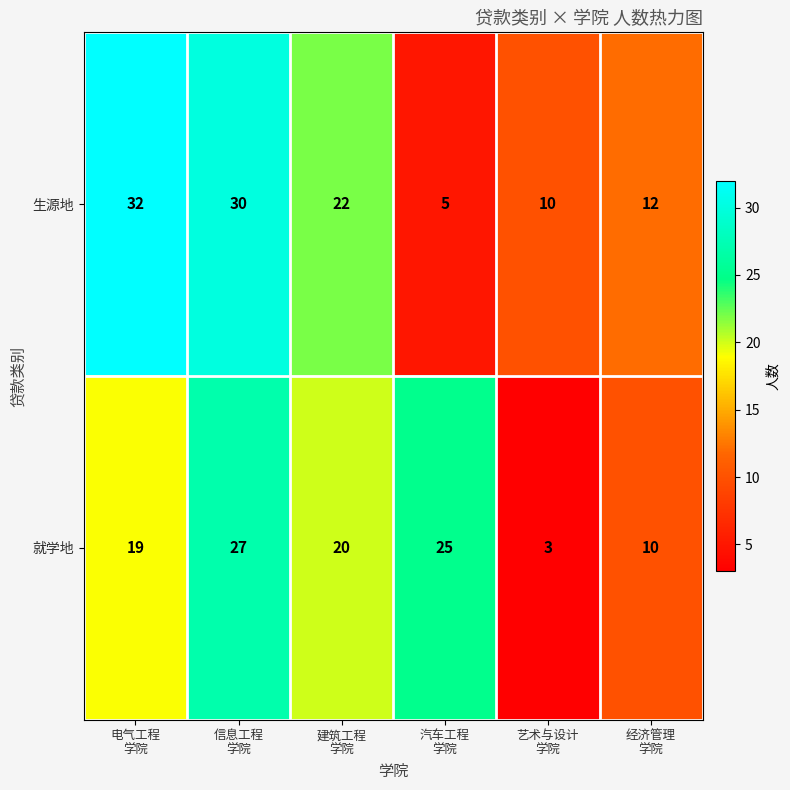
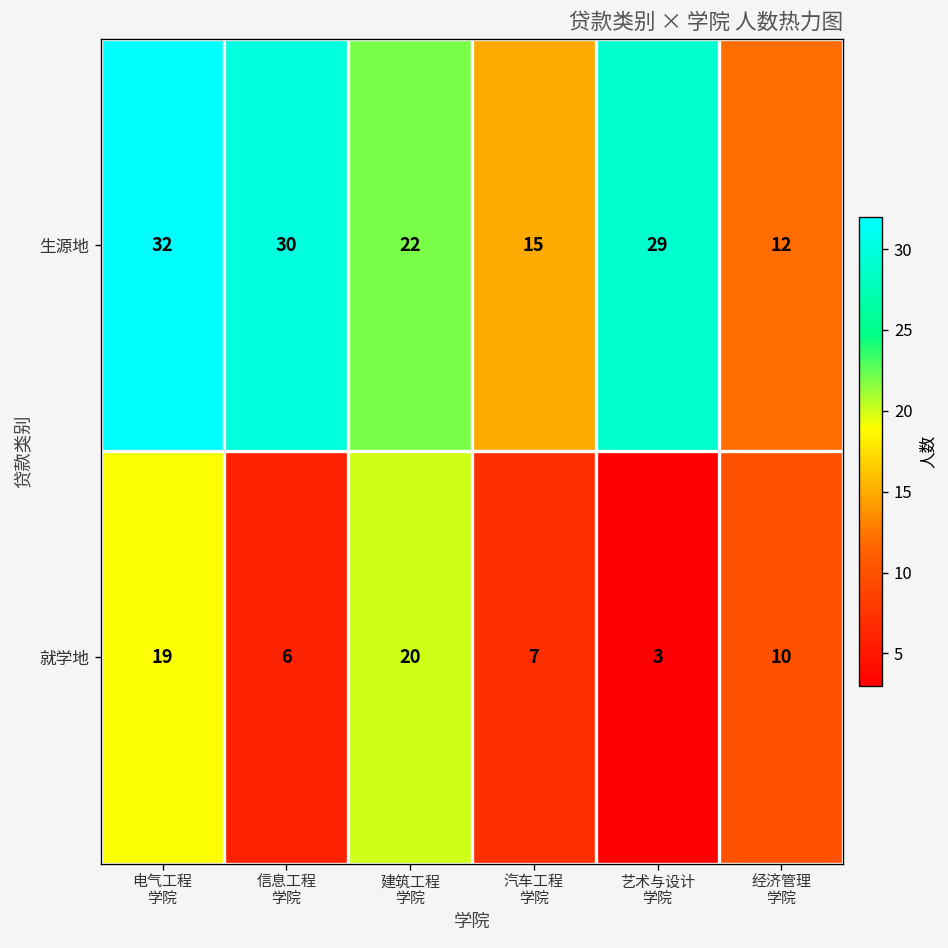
  {
    "生源地": {
      "电气工程 学院": 32,
      "信息工程 学院": 30,
      "建筑工程 学院": 22,
-     "汽车工程 学院": 5,
-     "艺术与设计 学院": 10,
+     "汽车工程 学院": 15,
+     "艺术与设计 学院": 29,
      "经济管理 学院": 12
    },
    "就学地": {
      "电气工程 学院": 19,
-     "信息工程 学院": 27,
+     "信息工程 学院": 6,
      "建筑工程 学院": 20,
-     "汽车工程 学院": 25,
+     "汽车工程 学院": 7,
      "艺术与设计 学院": 3,
      "经济管理 学院": 10
    }
  }
